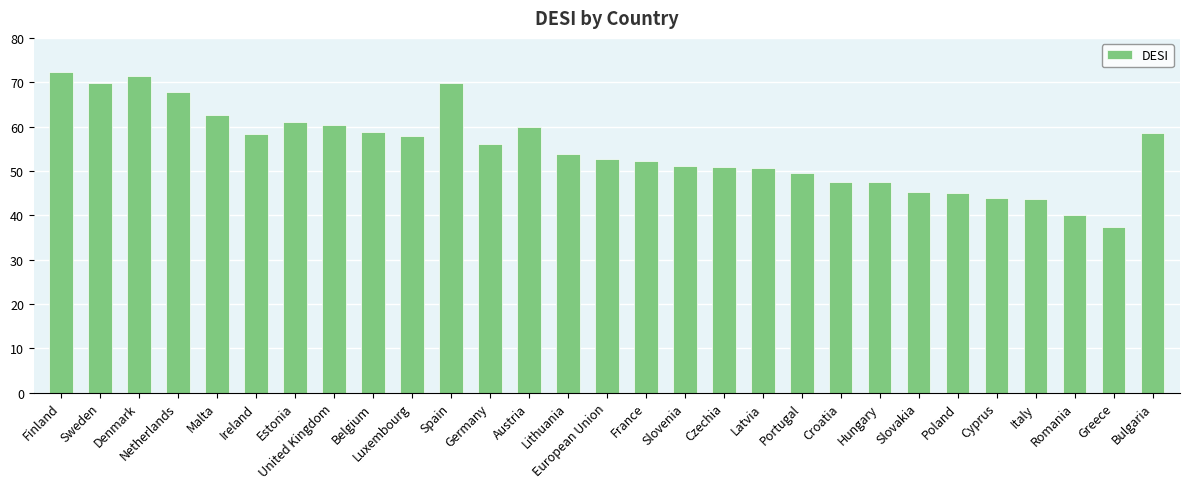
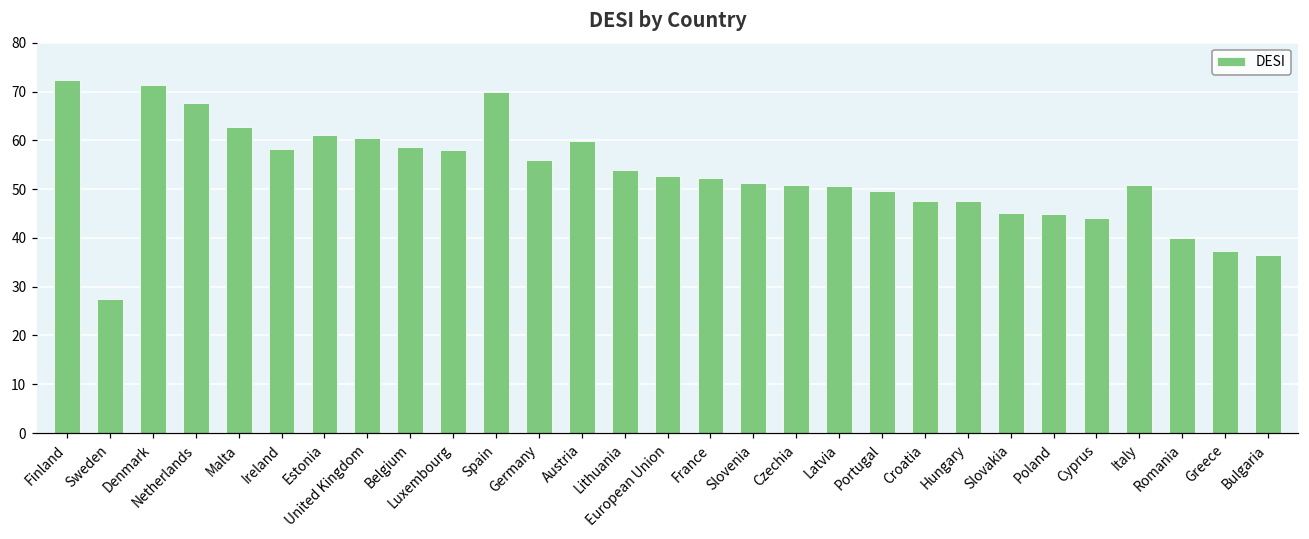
  {
    "Finland": 72,
-   "Sweden": 70,
+   "Sweden": 27,
    "Denmark": 71,
    "Netherlands": 68,
    "Malta": 63,
    "Ireland": 58,
    "Estonia": 61,
    "United Kingdom": 60,
    "Belgium": 59,
    "Luxembourg": 58,
    "Spain": 70,
    "Germany": 56,
    "Austria": 60,
    "Lithuania": 54,
    "European Union": 53,
    "France": 52,
    "Slovenia": 51,
    "Czechia": 51,
    "Latvia": 51,
    "Portugal": 50,
    "Croatia": 48,
    "Hungary": 48,
    "Slovakia": 45,
    "Poland": 45,
    "Cyprus": 44,
-   "Italy": 44,
+   "Italy": 51,
    "Romania": 40,
    "Greece": 37,
-   "Bulgaria": 59
+   "Bulgaria": 36
  }
